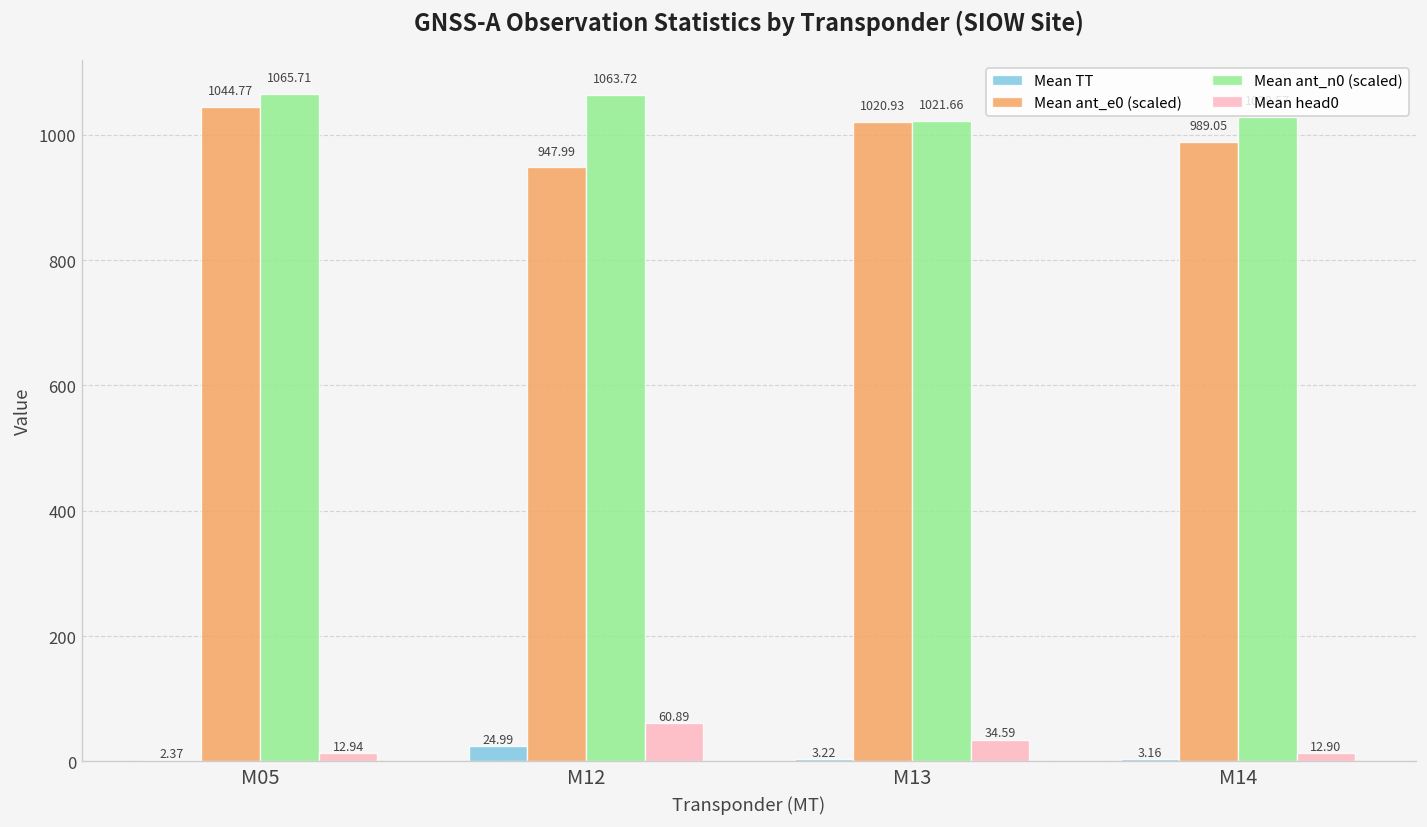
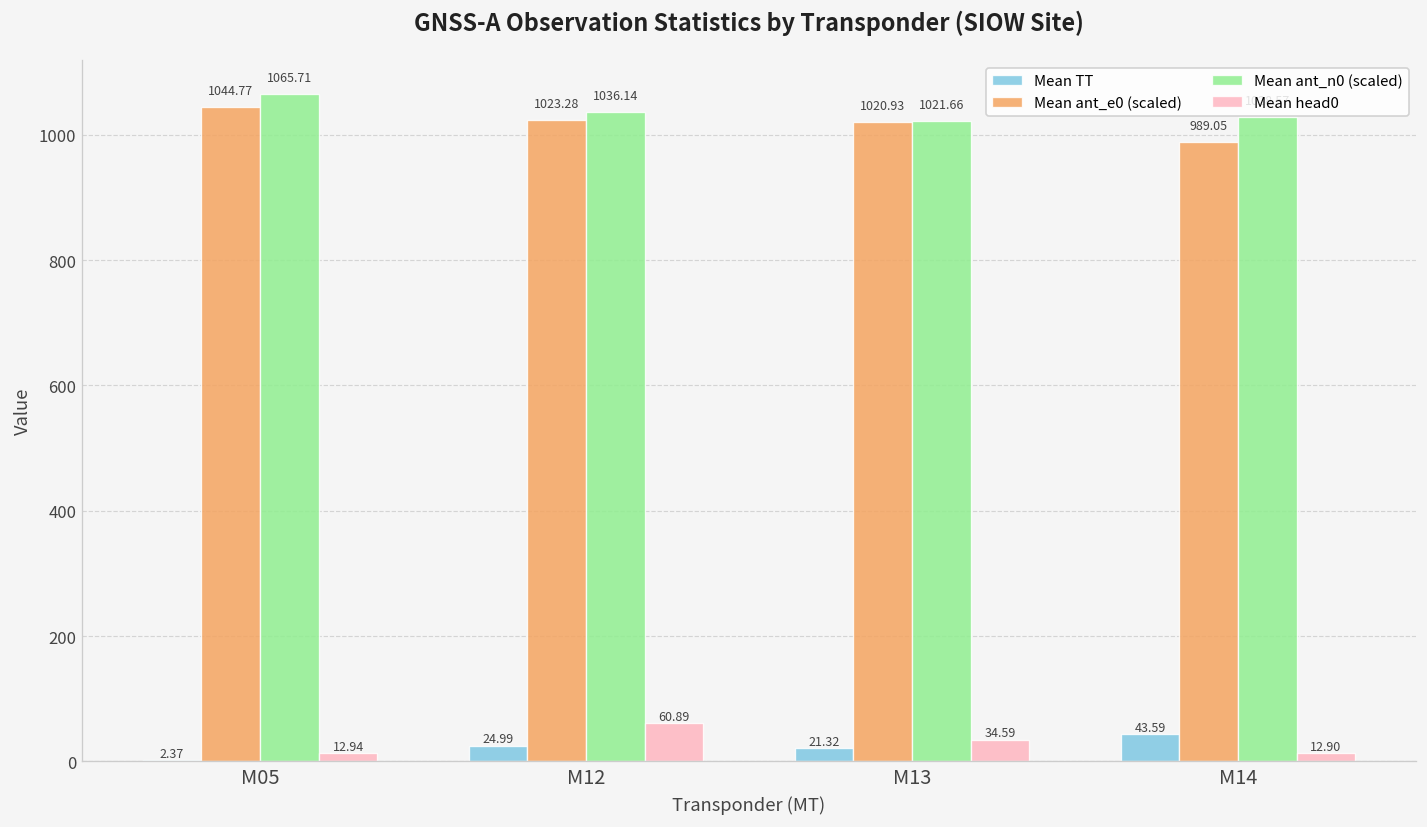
  {
    "Mean TT": {
      "M05": 2.37,
      "M12": 24.99,
-     "M13": 3.22,
-     "M14": 3.16
+     "M13": 21.32,
+     "M14": 43.59
    },
    "Mean ant_e0 (scaled)": {
      "M05": 1044.77,
-     "M12": 947.99,
+     "M12": 1023.28,
      "M13": 1020.93,
      "M14": 989.05
    },
    "Mean ant_n0 (scaled)": {
      "M05": 1065.71,
-     "M12": 1063.72,
+     "M12": 1036.14,
      "M13": 1021.66
    },
    "Mean head0": {
      "M05": 12.94,
      "M12": 60.89,
      "M13": 34.59,
      "M14": 12.90
    }
  }
